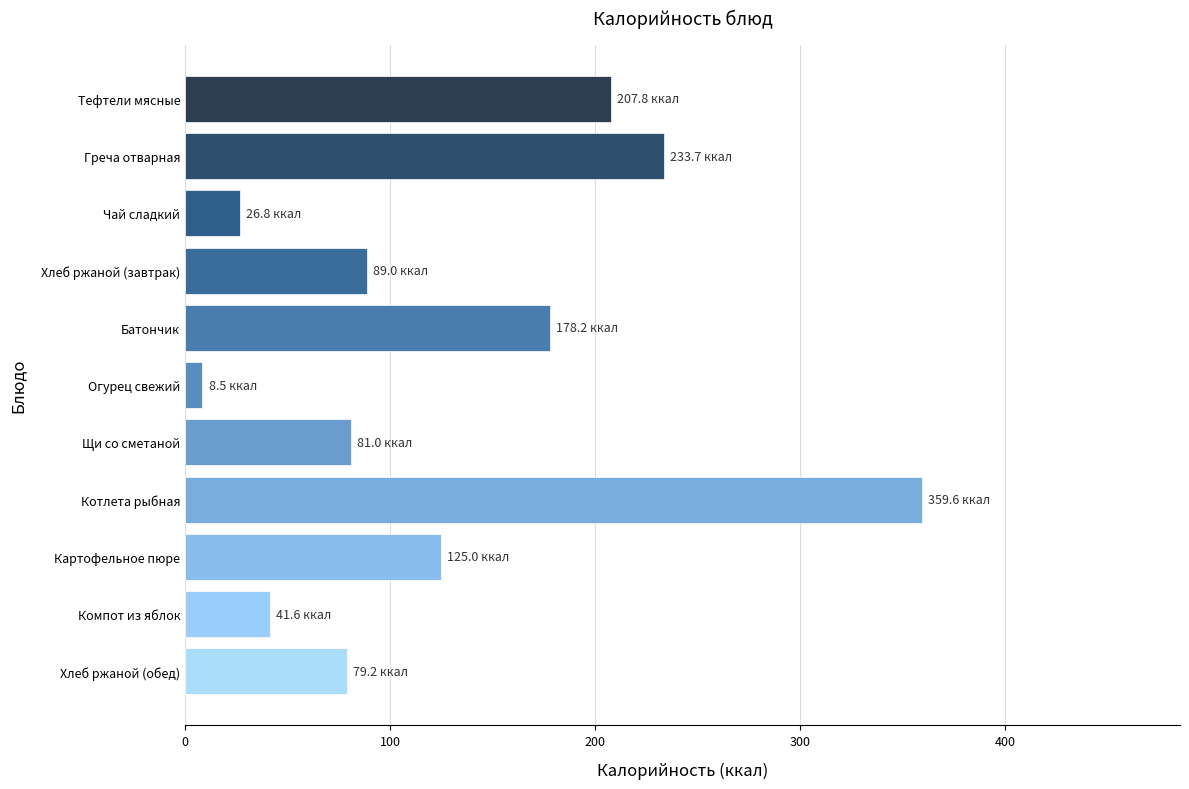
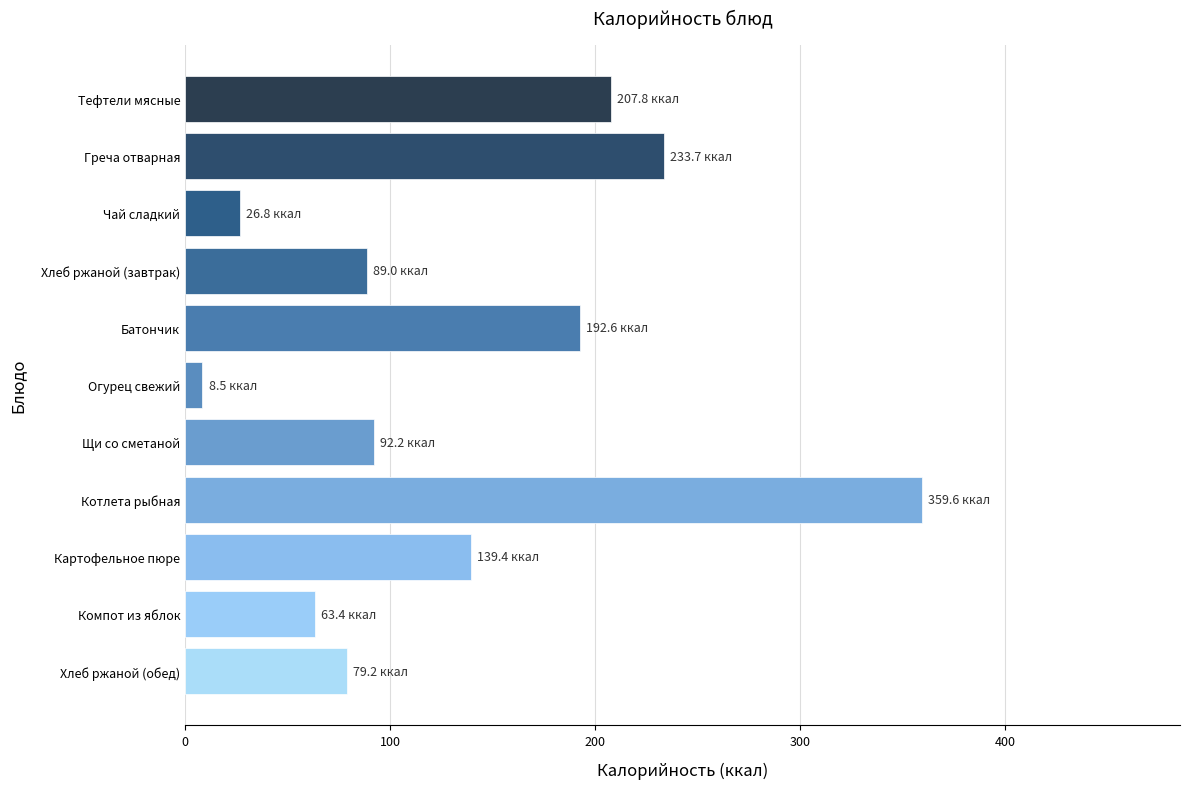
  {
    "Тефтели мясные": 207.8,
    "Греча отварная": 233.7,
    "Чай сладкий": 26.8,
    "Хлеб ржаной (завтрак)": 89.0,
-   "Батончик": 178.2,
+   "Батончик": 192.6,
    "Огурец свежий": 8.5,
-   "Щи со сметаной": 81.0,
+   "Щи со сметаной": 92.2,
    "Котлета рыбная": 359.6,
-   "Картофельное пюре": 125.0,
-   "Компот из яблок": 41.6,
+   "Картофельное пюре": 139.4,
+   "Компот из яблок": 63.4,
    "Хлеб ржаной (обед)": 79.2
  }
